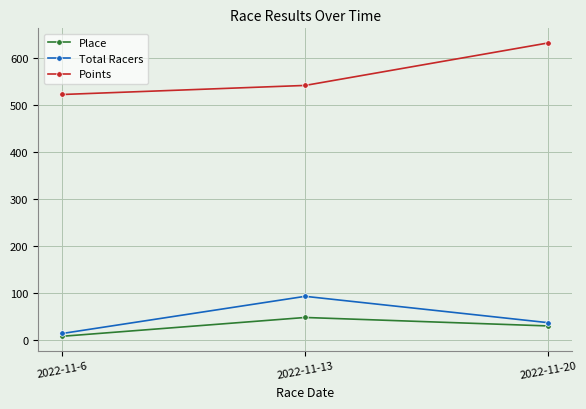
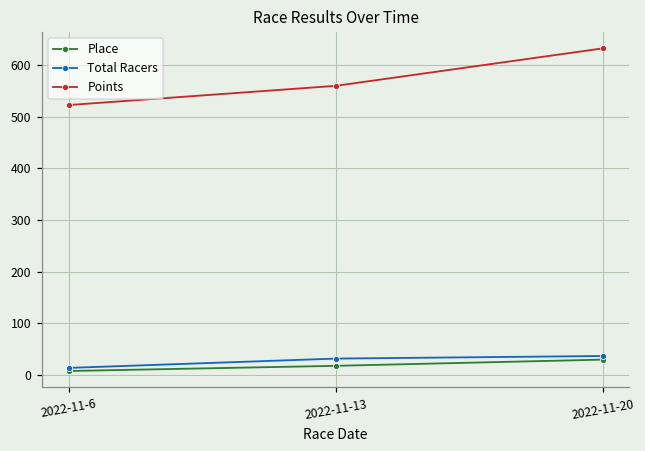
  {
    "Place": {
      "2022-11-6": 10,
-     "2022-11-13": 50,
+     "2022-11-13": 20,
      "2022-11-20": 30
    },
    "Total Racers": {
      "2022-11-6": 10,
-     "2022-11-13": 90,
+     "2022-11-13": 30,
      "2022-11-20": 40
    },
    "Points": {
      "2022-11-6": 520,
-     "2022-11-13": 540,
+     "2022-11-13": 560,
      "2022-11-20": 630
    }
  }
